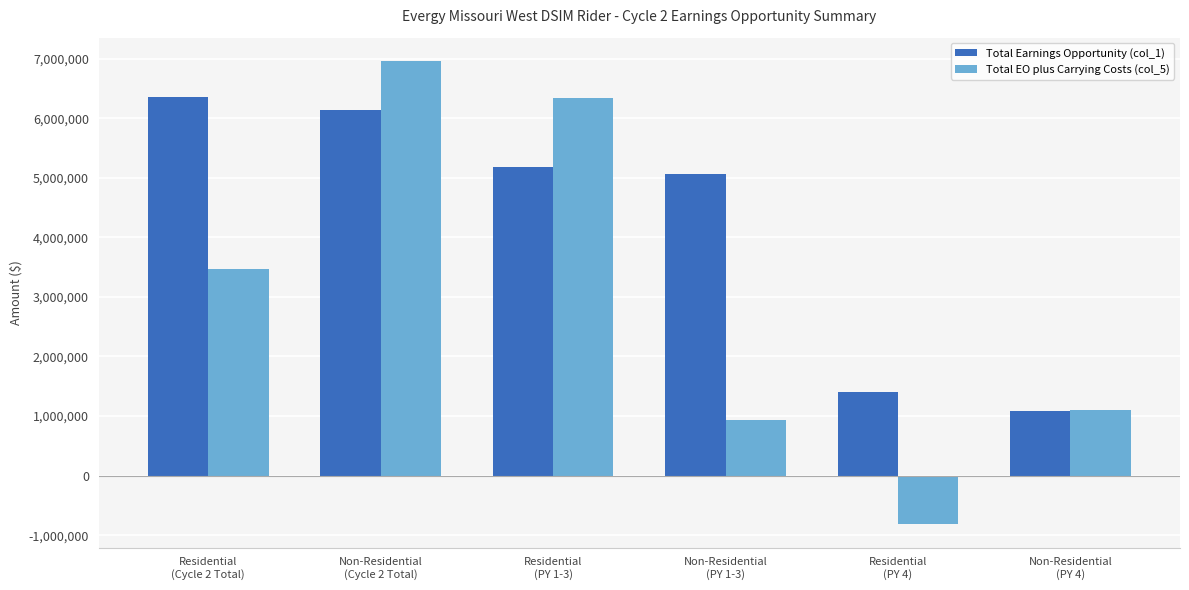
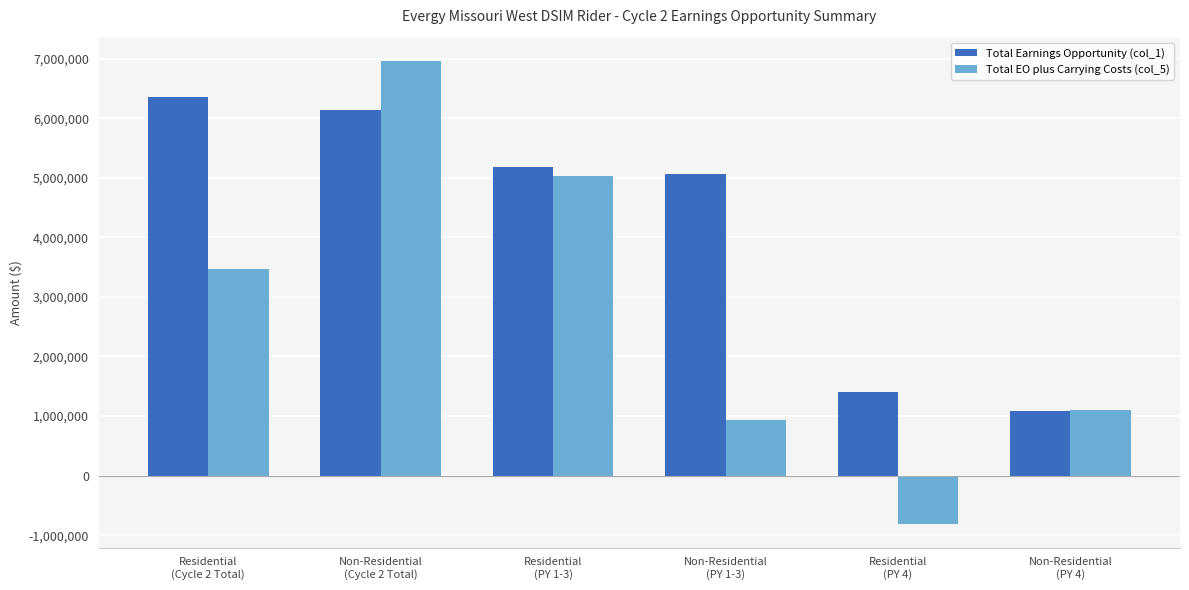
  {
    "Total Earnings Opportunity (col_1)": {
      "Residential (Cycle 2 Total)": "6,400,000",
      "Non-Residential (Cycle 2 Total)": "6,100,000",
      "Residential (PY 1-3)": "5,200,000",
      "Non-Residential (PY 1-3)": "5,100,000",
      "Residential (PY 4)": "1,400,000",
      "Non-Residential (PY 4)": "1,100,000"
    },
    "Total EO plus Carrying Costs (col_5)": {
      "Residential (Cycle 2 Total)": "3,500,000",
      "Non-Residential (Cycle 2 Total)": "7,000,000",
-     "Residential (PY 1-3)": "6,300,000",
+     "Residential (PY 1-3)": "5,000,000",
      "Non-Residential (PY 1-3)": "900,000",
      "Residential (PY 4)": "-800,000",
      "Non-Residential (PY 4)": "1,100,000"
    }
  }
